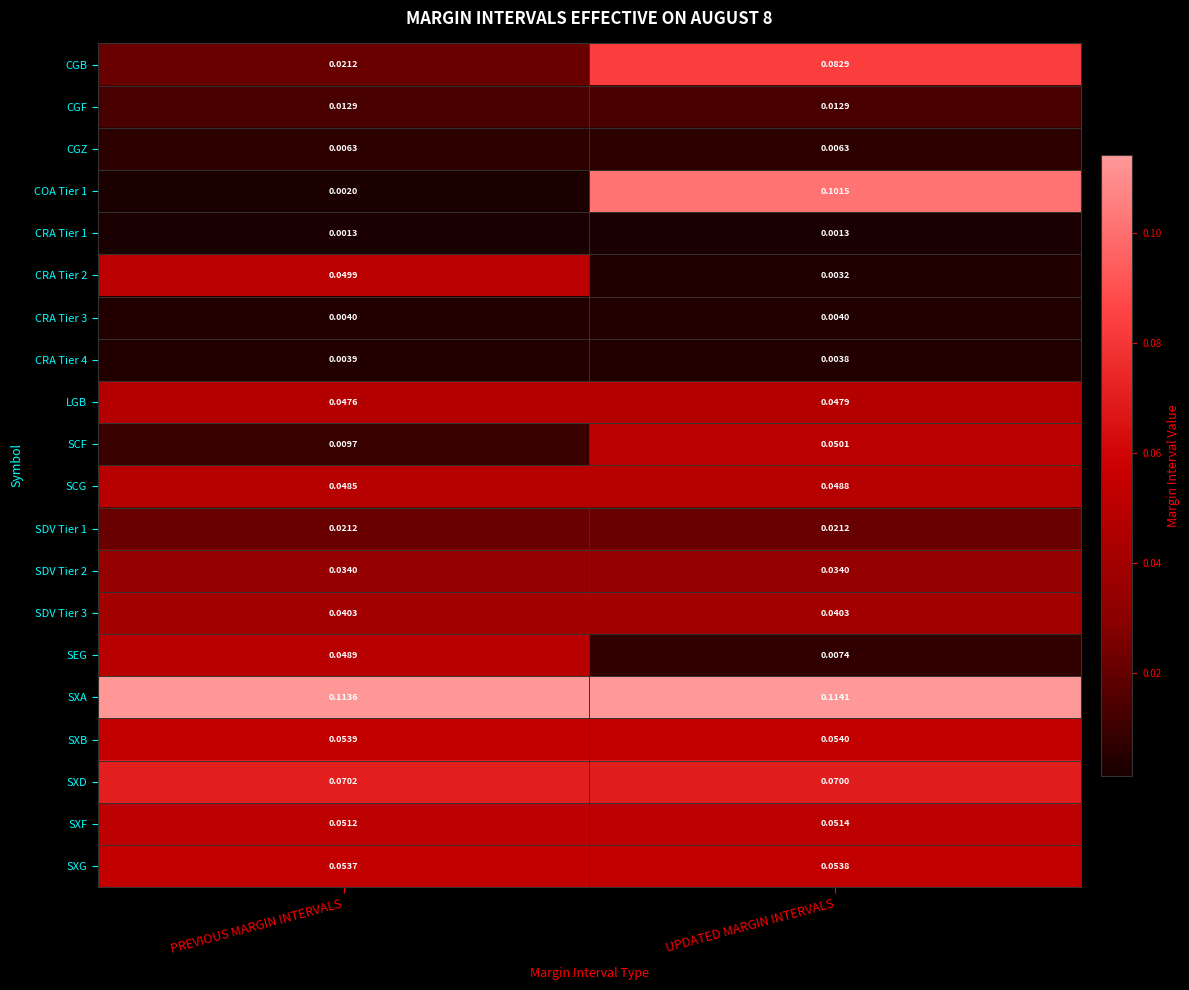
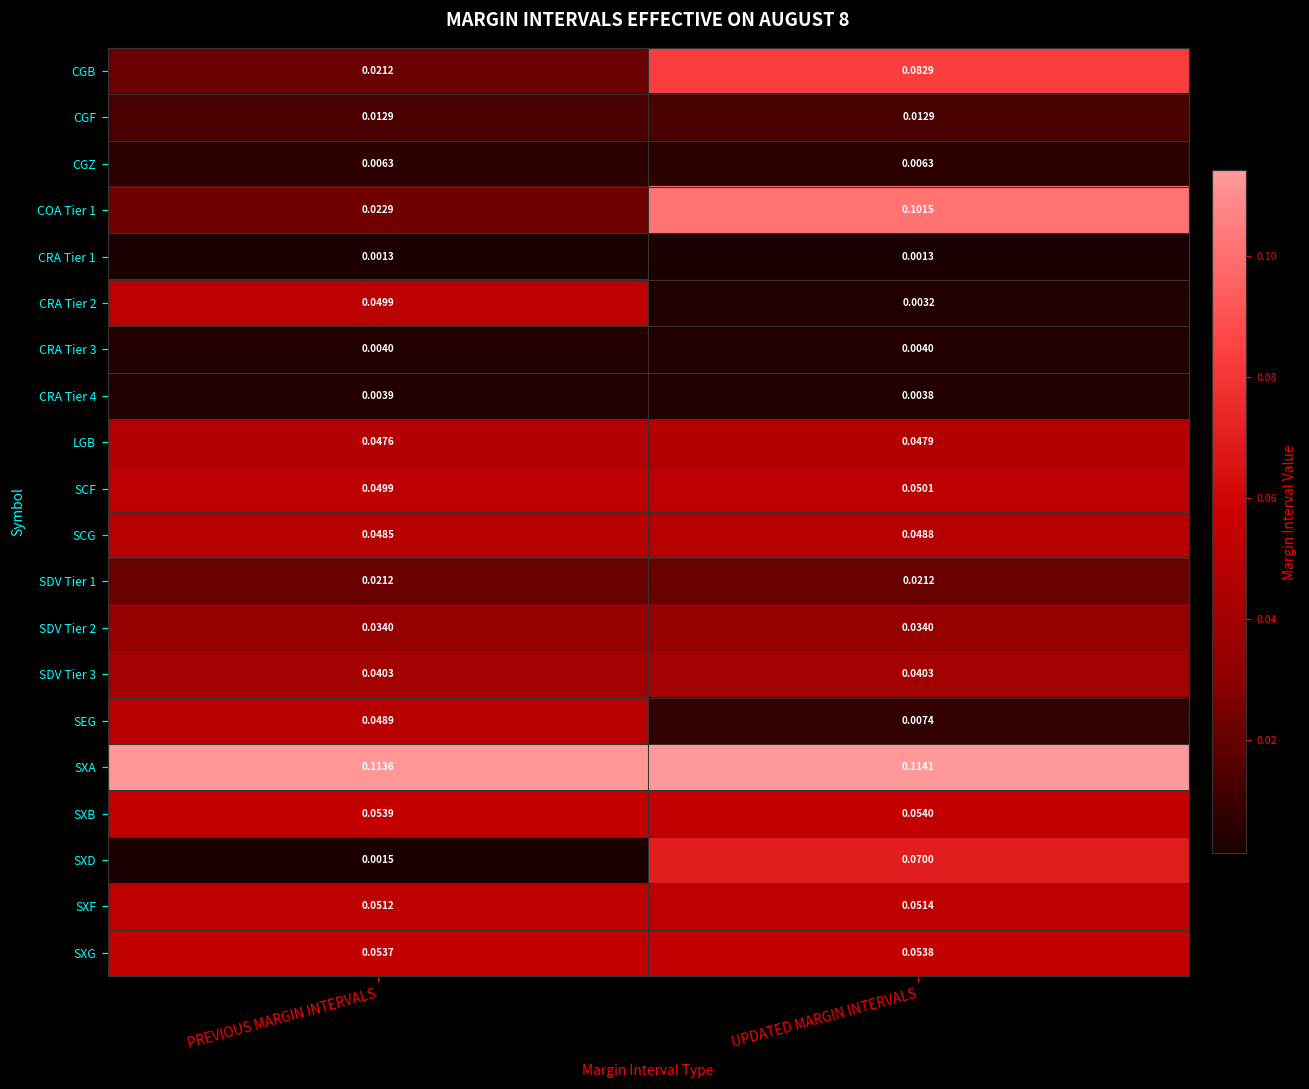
  {
    "CGB": {
      "PREVIOUS MARGIN INTERVALS": 0.0212,
      "UPDATED MARGIN INTERVALS": 0.0829
    },
    "CGF": {
      "PREVIOUS MARGIN INTERVALS": 0.0129,
      "UPDATED MARGIN INTERVALS": 0.0129
    },
    "CGZ": {
      "PREVIOUS MARGIN INTERVALS": 0.0063,
      "UPDATED MARGIN INTERVALS": 0.0063
    },
    "COA Tier 1": {
-     "PREVIOUS MARGIN INTERVALS": 0.0020,
+     "PREVIOUS MARGIN INTERVALS": 0.0229,
      "UPDATED MARGIN INTERVALS": 0.1015
    },
    "CRA Tier 1": {
      "PREVIOUS MARGIN INTERVALS": 0.0013,
      "UPDATED MARGIN INTERVALS": 0.0013
    },
    "CRA Tier 2": {
      "PREVIOUS MARGIN INTERVALS": 0.0499,
      "UPDATED MARGIN INTERVALS": 0.0032
    },
    "CRA Tier 3": {
      "PREVIOUS MARGIN INTERVALS": 0.0040,
      "UPDATED MARGIN INTERVALS": 0.0040
    },
    "CRA Tier 4": {
      "PREVIOUS MARGIN INTERVALS": 0.0039,
      "UPDATED MARGIN INTERVALS": 0.0038
    },
    "LGB": {
      "PREVIOUS MARGIN INTERVALS": 0.0476,
      "UPDATED MARGIN INTERVALS": 0.0479
    },
    "SCF": {
-     "PREVIOUS MARGIN INTERVALS": 0.0097,
+     "PREVIOUS MARGIN INTERVALS": 0.0499,
      "UPDATED MARGIN INTERVALS": 0.0501
    },
    "SCG": {
      "PREVIOUS MARGIN INTERVALS": 0.0485,
      "UPDATED MARGIN INTERVALS": 0.0488
    },
    "SDV Tier 1": {
      "PREVIOUS MARGIN INTERVALS": 0.0212,
      "UPDATED MARGIN INTERVALS": 0.0212
    },
    "SDV Tier 2": {
      "PREVIOUS MARGIN INTERVALS": 0.0340,
      "UPDATED MARGIN INTERVALS": 0.0340
    },
    "SDV Tier 3": {
      "PREVIOUS MARGIN INTERVALS": 0.0403,
      "UPDATED MARGIN INTERVALS": 0.0403
    },
    "SEG": {
      "PREVIOUS MARGIN INTERVALS": 0.0489,
      "UPDATED MARGIN INTERVALS": 0.0074
    },
    "SXA": {
      "PREVIOUS MARGIN INTERVALS": 0.1136,
      "UPDATED MARGIN INTERVALS": 0.1141
    },
    "SXB": {
      "PREVIOUS MARGIN INTERVALS": 0.0539,
      "UPDATED MARGIN INTERVALS": 0.0540
    },
    "SXD": {
-     "PREVIOUS MARGIN INTERVALS": 0.0702,
+     "PREVIOUS MARGIN INTERVALS": 0.0015,
      "UPDATED MARGIN INTERVALS": 0.0700
    },
    "SXF": {
      "PREVIOUS MARGIN INTERVALS": 0.0512,
      "UPDATED MARGIN INTERVALS": 0.0514
    },
    "SXG": {
      "PREVIOUS MARGIN INTERVALS": 0.0537,
      "UPDATED MARGIN INTERVALS": 0.0538
    }
  }
